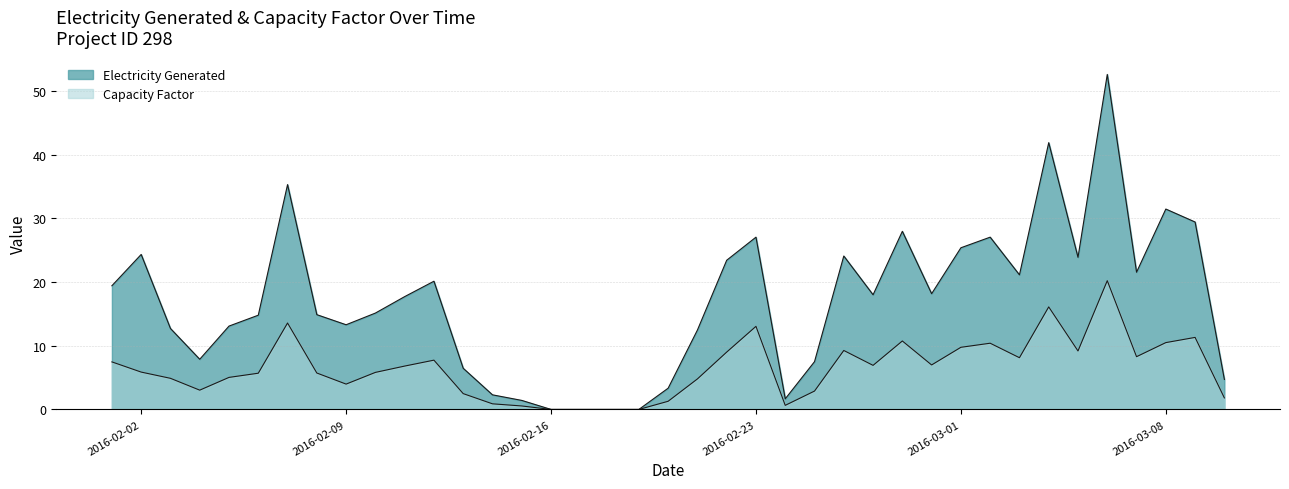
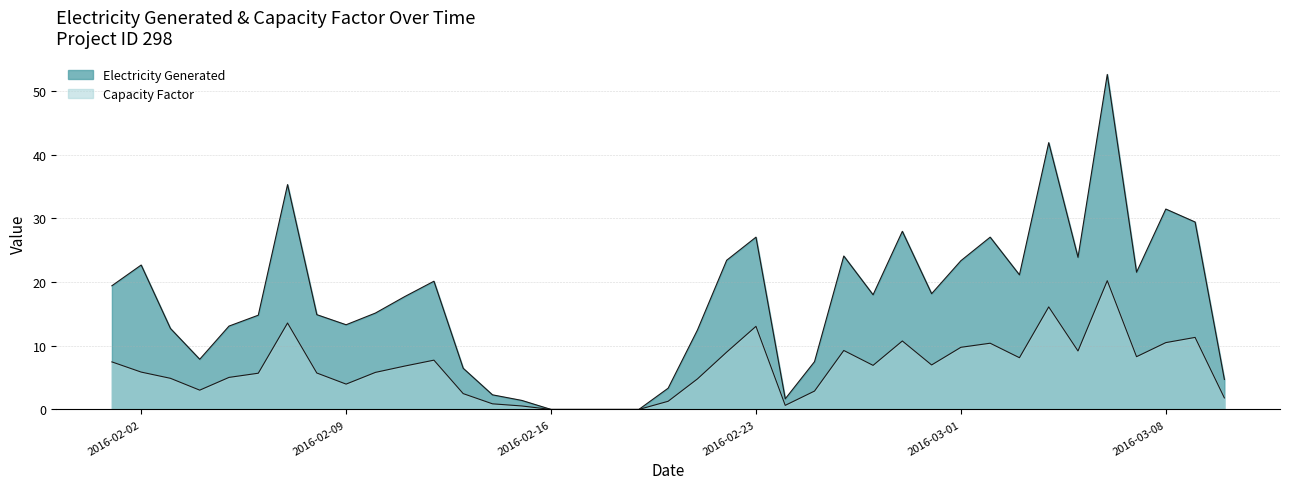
  {
    "Electricity Generated": {
-     "2016-02-02": 24,
+     "2016-02-02": 23,
      "2016-02-09": 13,
      "2016-02-23": 27,
-     "2016-03-01": 25,
+     "2016-03-01": 23,
      "2016-03-08": 31
    },
    "Capacity Factor": {
      "2016-02-02": 6,
      "2016-02-09": 4,
      "2016-02-23": 13,
      "2016-03-01": 10,
      "2016-03-08": 10
    }
  }
